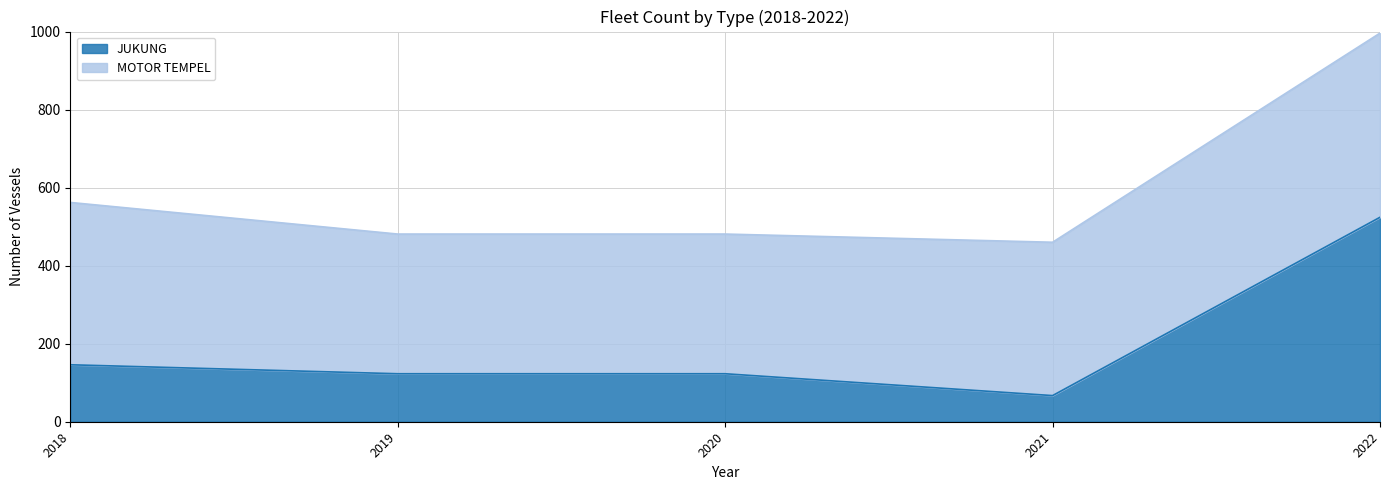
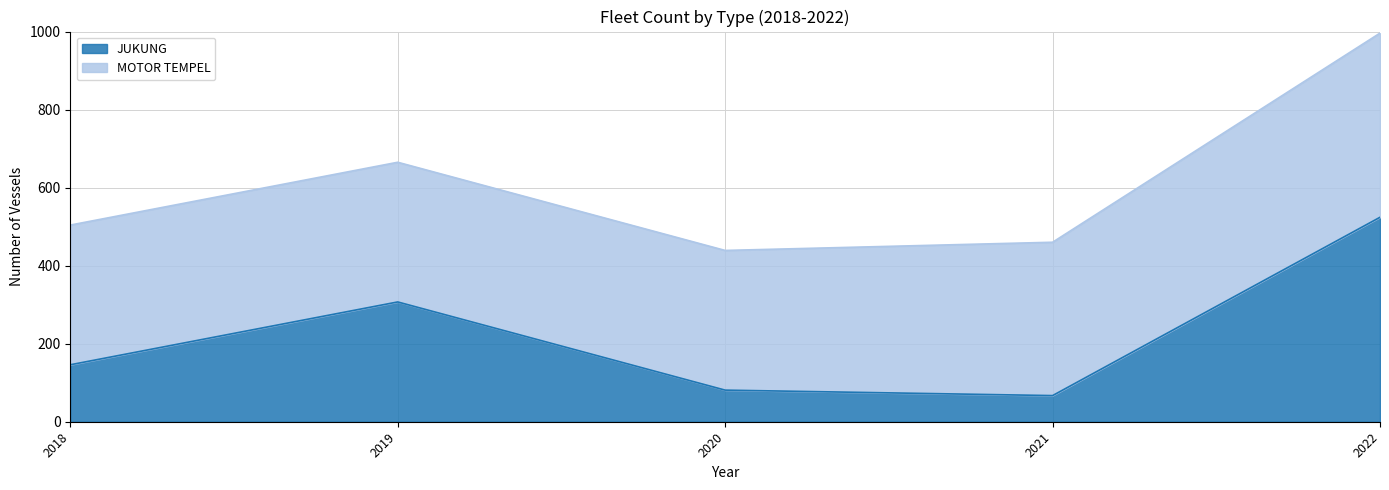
  {
    "JUKUNG": {
      "2018": 150,
-     "2019": 120,
-     "2020": 120,
+     "2019": 310,
+     "2020": 80,
      "2021": 70,
      "2022": 520
    },
    "MOTOR TEMPEL": {
-     "2018": 420,
+     "2018": 360,
      "2019": 360,
      "2020": 360,
      "2021": 390,
      "2022": 470
    }
  }
